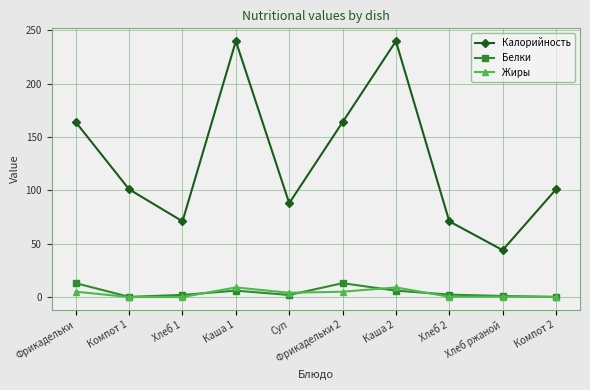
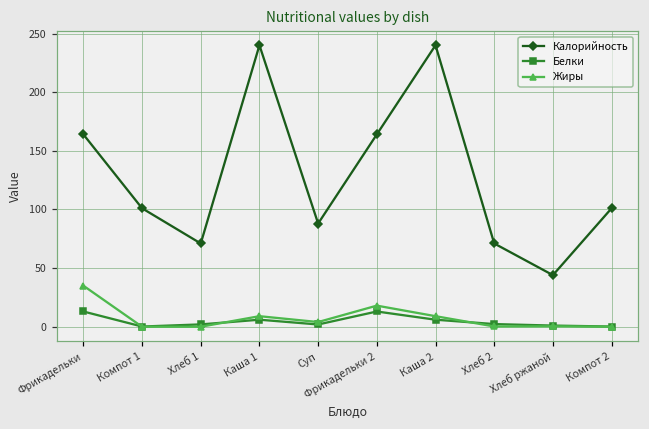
  {
    "Жиры": {
-     "Фрикадельки": 5,
+     "Фрикадельки": 35,
      "Каша 1": 9,
-     "Фрикадельки 2": 5,
+     "Фрикадельки 2": 18,
      "Каша 2": 9
    }
  }
